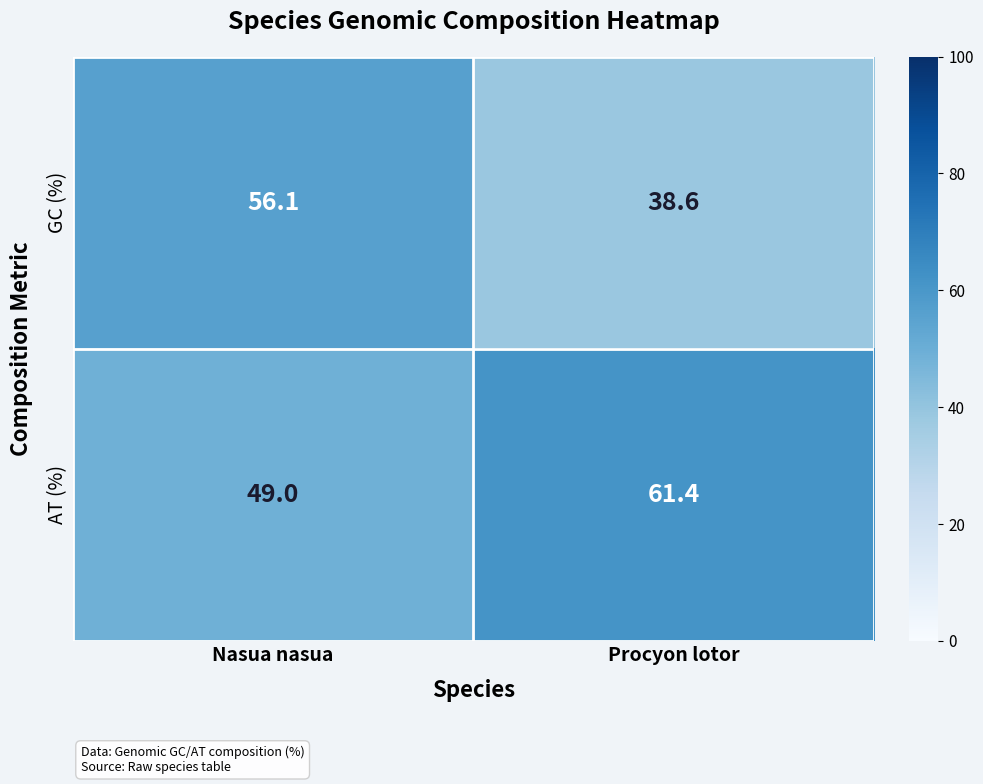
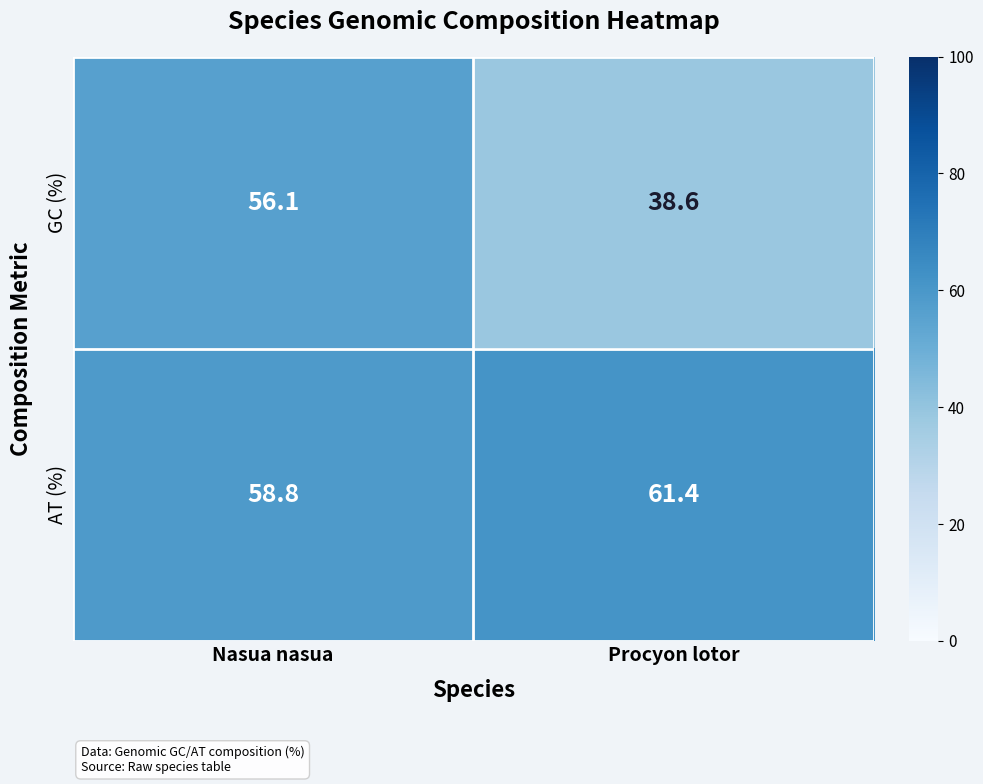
  {
    "GC (%)": {
      "Nasua nasua": 56.1,
      "Procyon lotor": 38.6
    },
    "AT (%)": {
-     "Nasua nasua": 49.0,
+     "Nasua nasua": 58.8,
      "Procyon lotor": 61.4
    }
  }
